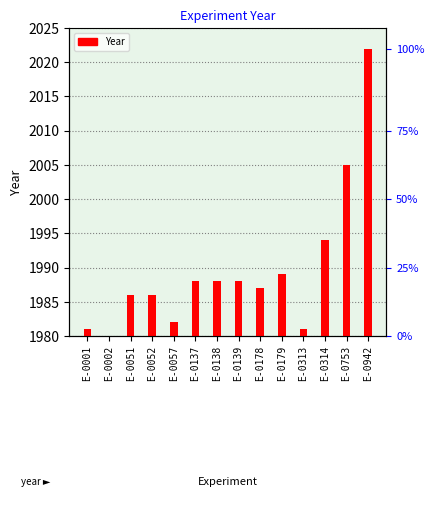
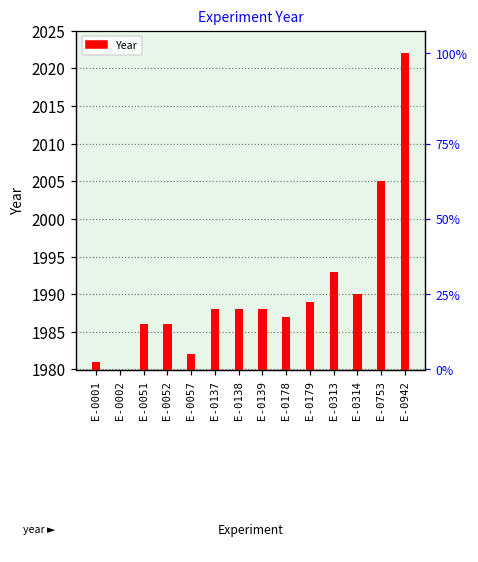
  {
    "E-0001": 1981,
    "E-0051": 1986,
    "E-0052": 1986,
    "E-0057": 1982,
    "E-0137": 1988,
    "E-0138": 1988,
    "E-0139": 1988,
    "E-0178": 1987,
    "E-0179": 1989,
-   "E-0313": 1981,
-   "E-0314": 1994,
+   "E-0313": 1993,
+   "E-0314": 1990,
    "E-0753": 2005,
    "E-0942": 2022
  }
